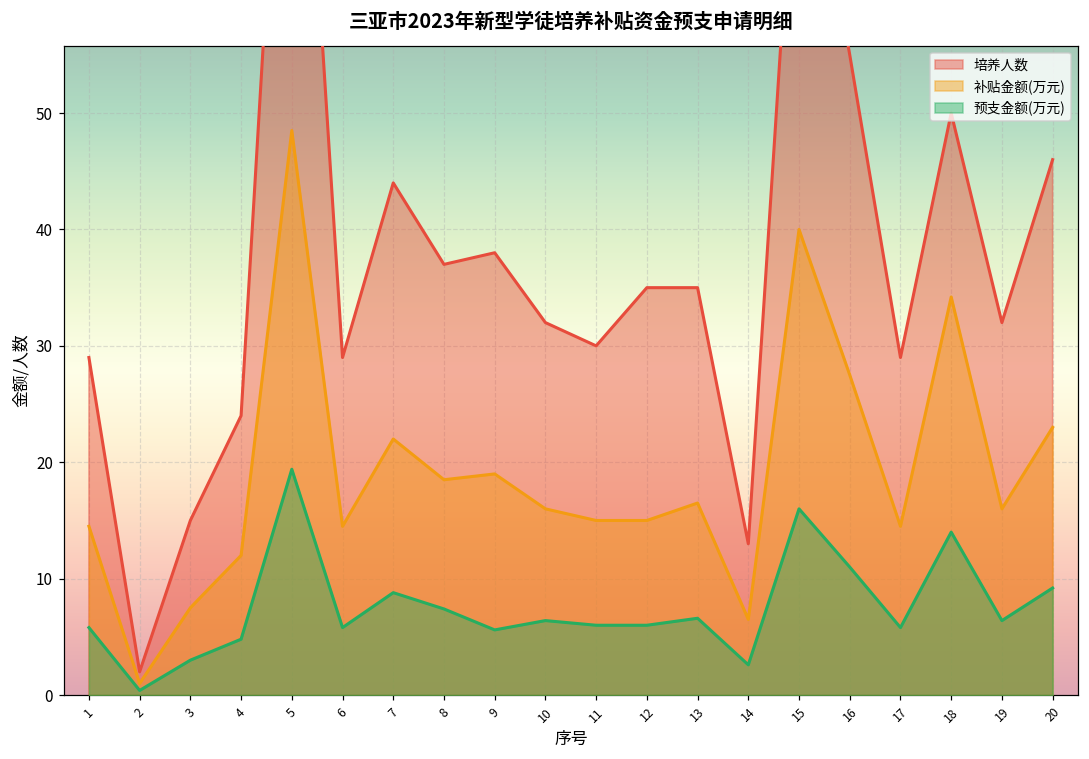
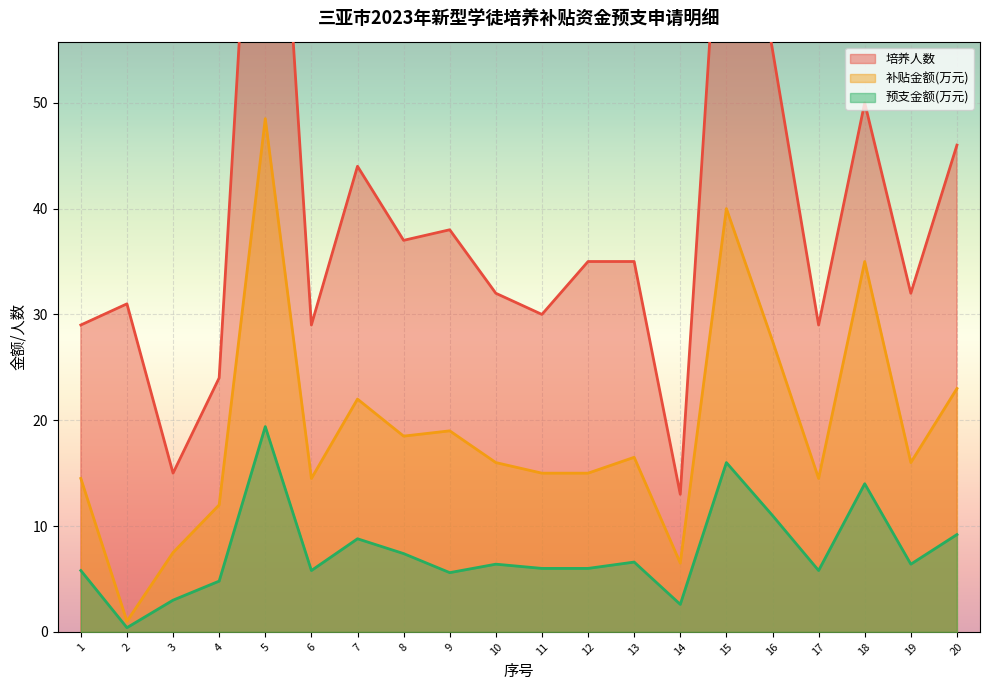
  {
    "培养人数": {
      "1": 29,
-     "2": 2,
+     "2": 31,
      "3": 15,
      "4": 24,
      "6": 29,
      "7": 44,
      "8": 37,
      "9": 38,
      "10": 32,
      "11": 30,
      "12": 35,
      "13": 35,
      "14": 13,
      "16": 55,
      "17": 29,
      "19": 32,
      "20": 46
    },
    "补贴金额(万元)": {
      "1": 14.5,
      "2": 1.0,
      "3": 7.5,
      "4": 12.0,
      "5": 48.5,
      "6": 14.5,
      "7": 22.0,
      "8": 18.5,
      "9": 19.0,
      "10": 16.0,
      "11": 15.0,
      "12": 15.0,
      "13": 16.5,
      "14": 6.5,
      "15": 40.0,
      "16": 27.5,
      "17": 14.5,
-     "18": 34.2,
+     "18": 35.0,
      "19": 16.0,
      "20": 23.0
    },
    "预支金额(万元)": {
      "1": 5.8,
      "2": 0.4,
      "3": 3.0,
      "4": 4.8,
      "5": 19.4,
      "6": 5.8,
      "7": 8.8,
      "8": 7.4,
      "9": 5.6,
      "10": 6.4,
      "11": 6.0,
      "12": 6.0,
      "13": 6.6,
      "14": 2.6,
      "15": 16.0,
      "16": 11.0,
      "17": 5.8,
      "18": 14.0,
      "19": 6.4,
      "20": 9.2
    }
  }
